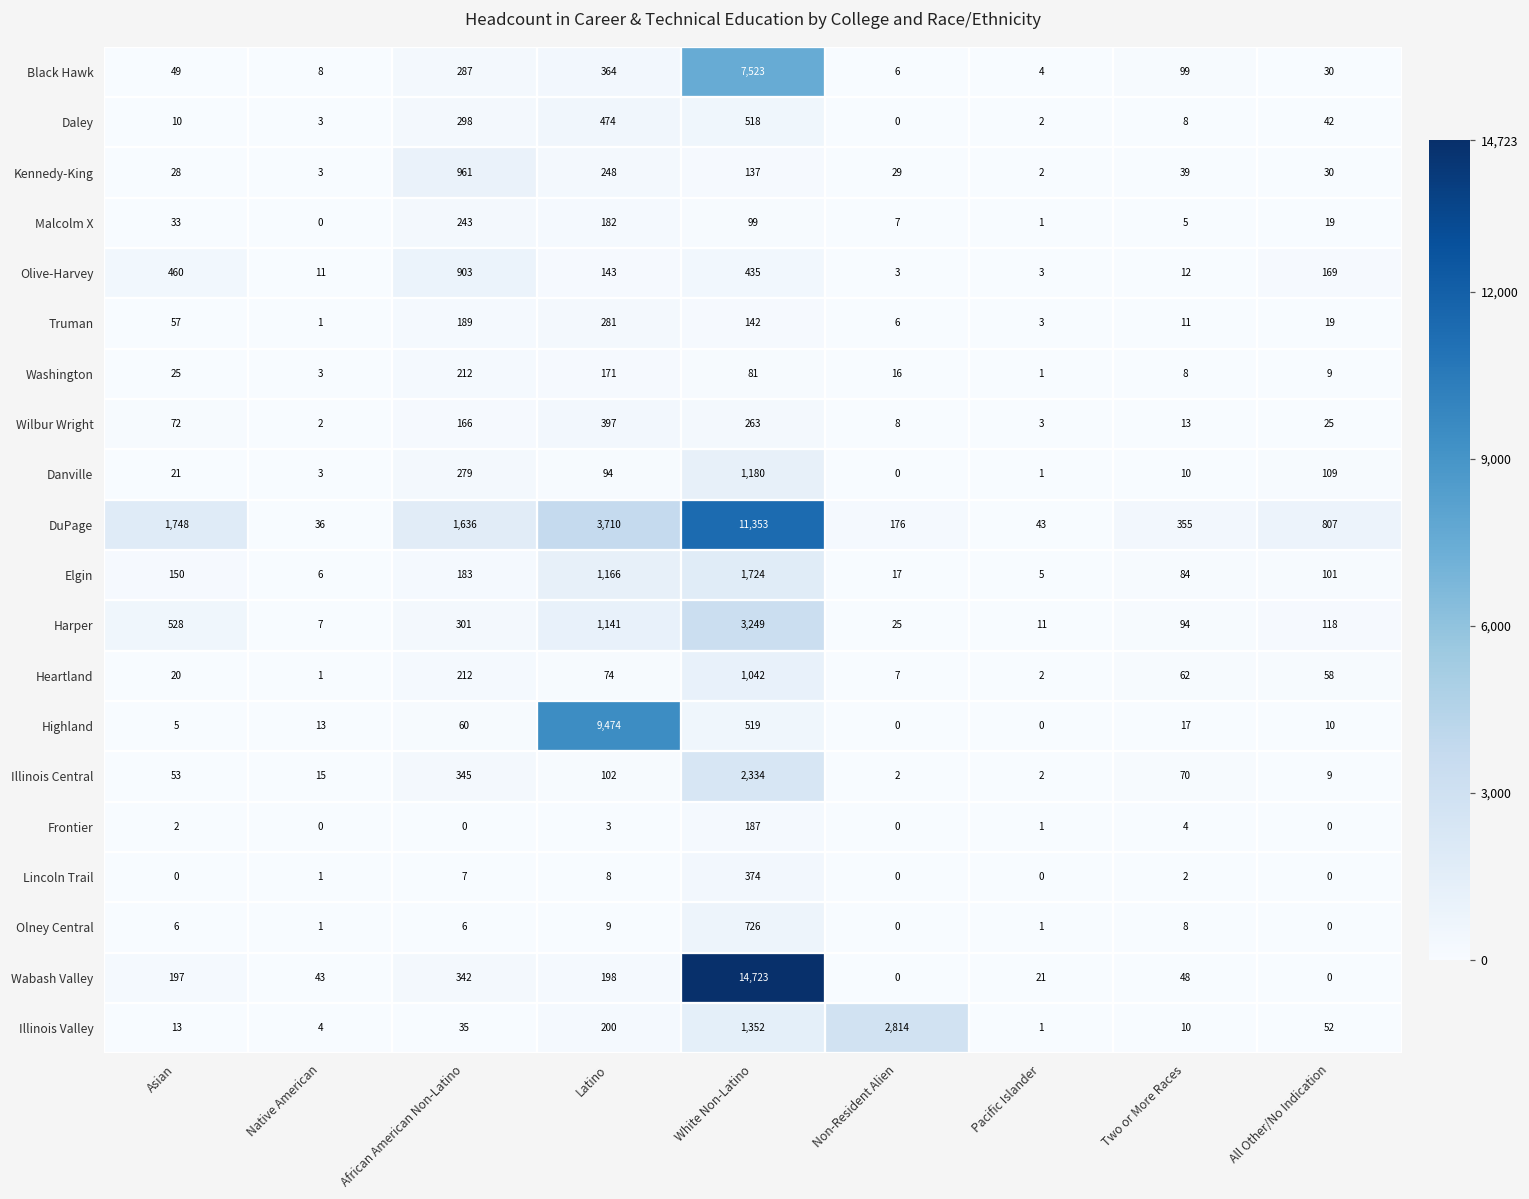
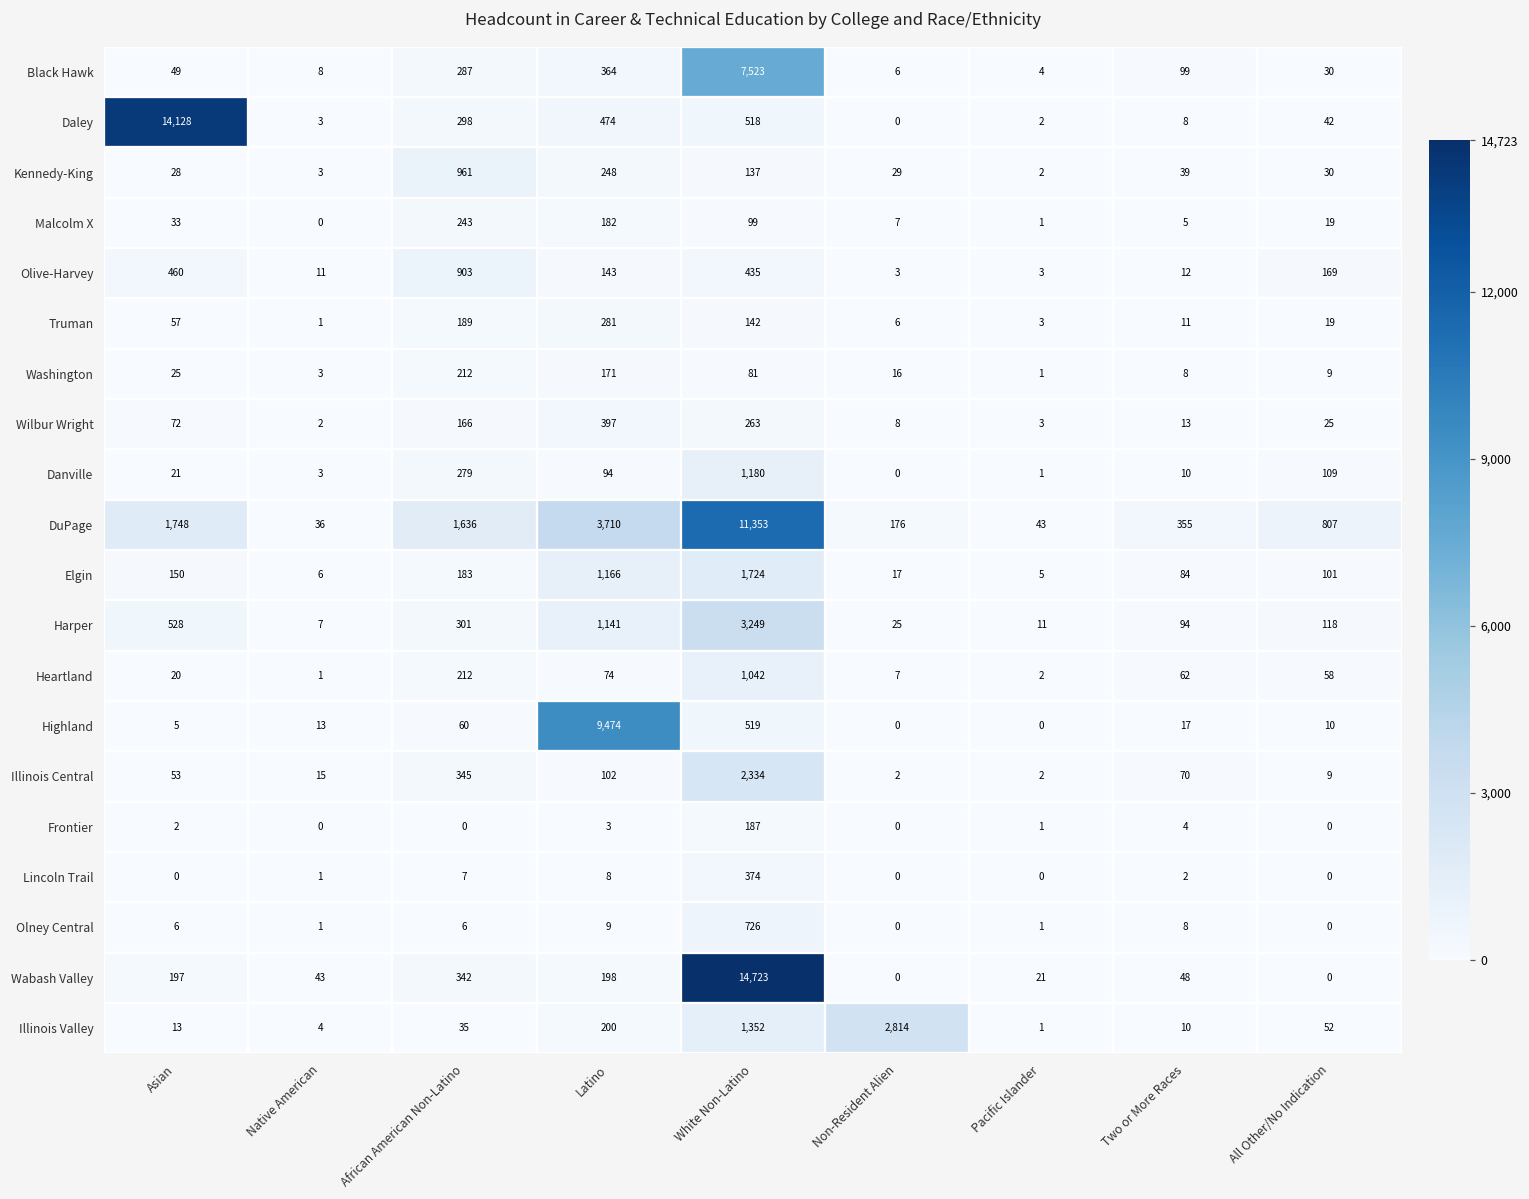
  {
    "Black Hawk": {
      "Asian": "49",
      "Native American": "8",
      "African American Non-Latino": "287",
      "Latino": "364",
      "White Non-Latino": "7,523",
      "Non-Resident Alien": "6",
      "Pacific Islander": "4",
      "Two or More Races": "99",
      "All Other/No Indication": "30"
    },
    "Daley": {
-     "Asian": "10",
+     "Asian": "14,128",
      "Native American": "3",
      "African American Non-Latino": "298",
      "Latino": "474",
      "White Non-Latino": "518",
      "Non-Resident Alien": "0",
      "Pacific Islander": "2",
      "Two or More Races": "8",
      "All Other/No Indication": "42"
    },
    "Kennedy-King": {
      "Asian": "28",
      "Native American": "3",
      "African American Non-Latino": "961",
      "Latino": "248",
      "White Non-Latino": "137",
      "Non-Resident Alien": "29",
      "Pacific Islander": "2",
      "Two or More Races": "39",
      "All Other/No Indication": "30"
    },
    "Malcolm X": {
      "Asian": "33",
      "Native American": "0",
      "African American Non-Latino": "243",
      "Latino": "182",
      "White Non-Latino": "99",
      "Non-Resident Alien": "7",
      "Pacific Islander": "1",
      "Two or More Races": "5",
      "All Other/No Indication": "19"
    },
    "Olive-Harvey": {
      "Asian": "460",
      "Native American": "11",
      "African American Non-Latino": "903",
      "Latino": "143",
      "White Non-Latino": "435",
      "Non-Resident Alien": "3",
      "Pacific Islander": "3",
      "Two or More Races": "12",
      "All Other/No Indication": "169"
    },
    "Truman": {
      "Asian": "57",
      "Native American": "1",
      "African American Non-Latino": "189",
      "Latino": "281",
      "White Non-Latino": "142",
      "Non-Resident Alien": "6",
      "Pacific Islander": "3",
      "Two or More Races": "11",
      "All Other/No Indication": "19"
    },
    "Washington": {
      "Asian": "25",
      "Native American": "3",
      "African American Non-Latino": "212",
      "Latino": "171",
      "White Non-Latino": "81",
      "Non-Resident Alien": "16",
      "Pacific Islander": "1",
      "Two or More Races": "8",
      "All Other/No Indication": "9"
    },
    "Wilbur Wright": {
      "Asian": "72",
      "Native American": "2",
      "African American Non-Latino": "166",
      "Latino": "397",
      "White Non-Latino": "263",
      "Non-Resident Alien": "8",
      "Pacific Islander": "3",
      "Two or More Races": "13",
      "All Other/No Indication": "25"
    },
    "Danville": {
      "Asian": "21",
      "Native American": "3",
      "African American Non-Latino": "279",
      "Latino": "94",
      "White Non-Latino": "1,180",
      "Non-Resident Alien": "0",
      "Pacific Islander": "1",
      "Two or More Races": "10",
      "All Other/No Indication": "109"
    },
    "DuPage": {
      "Asian": "1,748",
      "Native American": "36",
      "African American Non-Latino": "1,636",
      "Latino": "3,710",
      "White Non-Latino": "11,353",
      "Non-Resident Alien": "176",
      "Pacific Islander": "43",
      "Two or More Races": "355",
      "All Other/No Indication": "807"
    },
    "Elgin": {
      "Asian": "150",
      "Native American": "6",
      "African American Non-Latino": "183",
      "Latino": "1,166",
      "White Non-Latino": "1,724",
      "Non-Resident Alien": "17",
      "Pacific Islander": "5",
      "Two or More Races": "84",
      "All Other/No Indication": "101"
    },
    "Harper": {
      "Asian": "528",
      "Native American": "7",
      "African American Non-Latino": "301",
      "Latino": "1,141",
      "White Non-Latino": "3,249",
      "Non-Resident Alien": "25",
      "Pacific Islander": "11",
      "Two or More Races": "94",
      "All Other/No Indication": "118"
    },
    "Heartland": {
      "Asian": "20",
      "Native American": "1",
      "African American Non-Latino": "212",
      "Latino": "74",
      "White Non-Latino": "1,042",
      "Non-Resident Alien": "7",
      "Pacific Islander": "2",
      "Two or More Races": "62",
      "All Other/No Indication": "58"
    },
    "Highland": {
      "Asian": "5",
      "Native American": "13",
      "African American Non-Latino": "60",
      "Latino": "9,474",
      "White Non-Latino": "519",
      "Non-Resident Alien": "0",
      "Pacific Islander": "0",
      "Two or More Races": "17",
      "All Other/No Indication": "10"
    },
    "Illinois Central": {
      "Asian": "53",
      "Native American": "15",
      "African American Non-Latino": "345",
      "Latino": "102",
      "White Non-Latino": "2,334",
      "Non-Resident Alien": "2",
      "Pacific Islander": "2",
      "Two or More Races": "70",
      "All Other/No Indication": "9"
    },
    "Frontier": {
      "Asian": "2",
      "Native American": "0",
      "African American Non-Latino": "0",
      "Latino": "3",
      "White Non-Latino": "187",
      "Non-Resident Alien": "0",
      "Pacific Islander": "1",
      "Two or More Races": "4",
      "All Other/No Indication": "0"
    },
    "Lincoln Trail": {
      "Asian": "0",
      "Native American": "1",
      "African American Non-Latino": "7",
      "Latino": "8",
      "White Non-Latino": "374",
      "Non-Resident Alien": "0",
      "Pacific Islander": "0",
      "Two or More Races": "2",
      "All Other/No Indication": "0"
    },
    "Olney Central": {
      "Asian": "6",
      "Native American": "1",
      "African American Non-Latino": "6",
      "Latino": "9",
      "White Non-Latino": "726",
      "Non-Resident Alien": "0",
      "Pacific Islander": "1",
      "Two or More Races": "8",
      "All Other/No Indication": "0"
    },
    "Wabash Valley": {
      "Asian": "197",
      "Native American": "43",
      "African American Non-Latino": "342",
      "Latino": "198",
      "White Non-Latino": "14,723",
      "Non-Resident Alien": "0",
      "Pacific Islander": "21",
      "Two or More Races": "48",
      "All Other/No Indication": "0"
    },
    "Illinois Valley": {
      "Asian": "13",
      "Native American": "4",
      "African American Non-Latino": "35",
      "Latino": "200",
      "White Non-Latino": "1,352",
      "Non-Resident Alien": "2,814",
      "Pacific Islander": "1",
      "Two or More Races": "10",
      "All Other/No Indication": "52"
    }
  }
